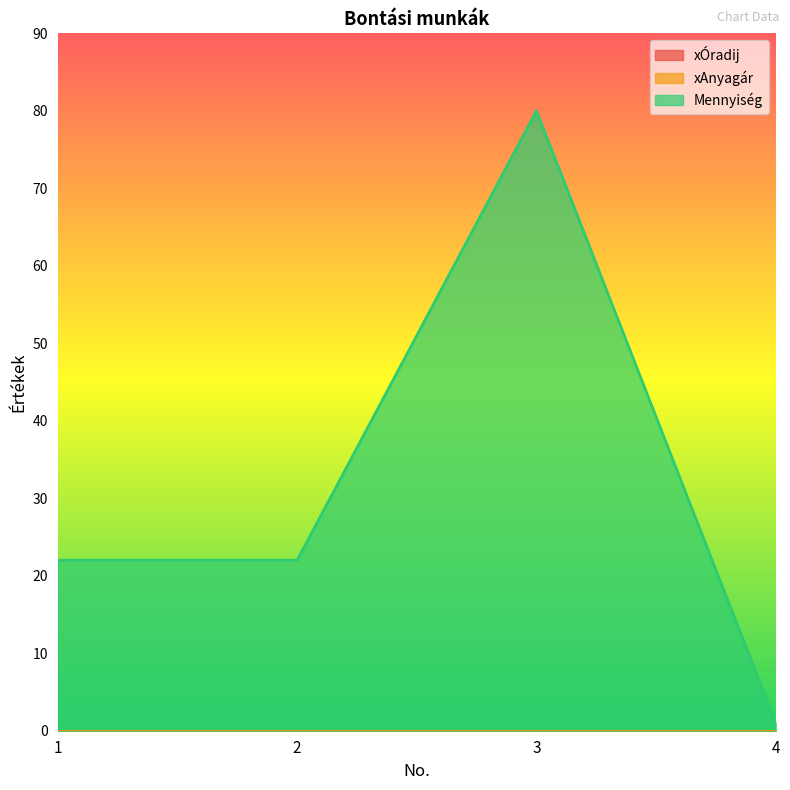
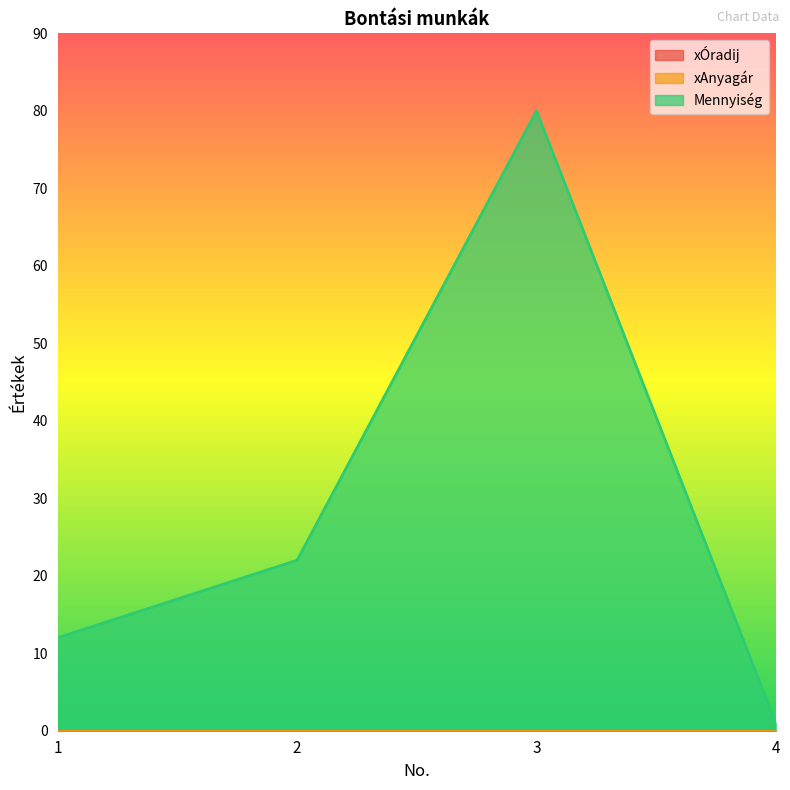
  {
    "xAnyagár": {
      "1": 0,
      "2": 0,
      "3": 0,
      "4": 0
    },
    "Mennyiség": {
-     "1": 22,
+     "1": 12,
      "2": 22,
      "3": 80,
      "4": 1
    }
  }
